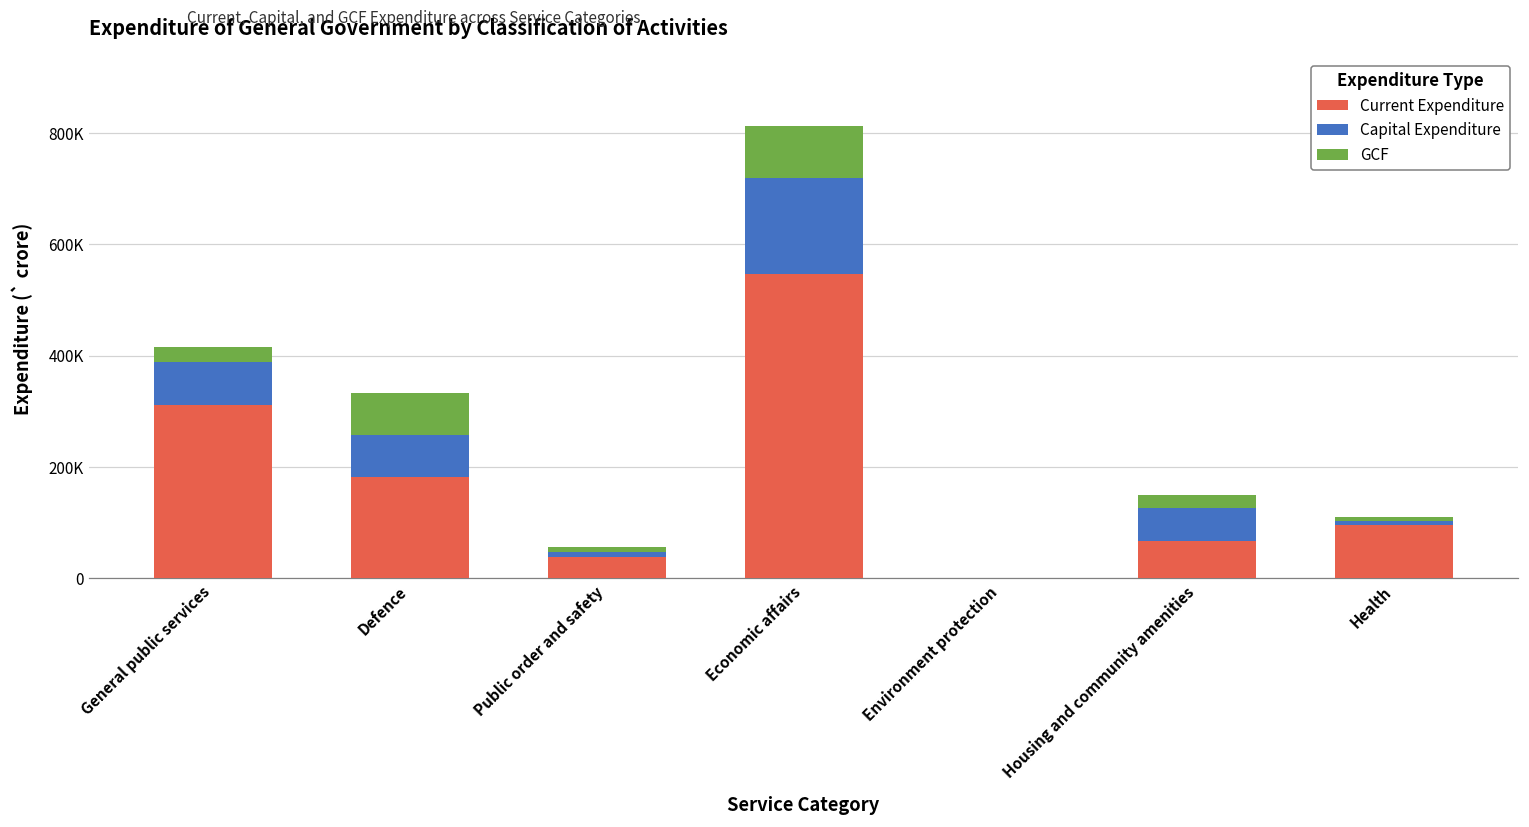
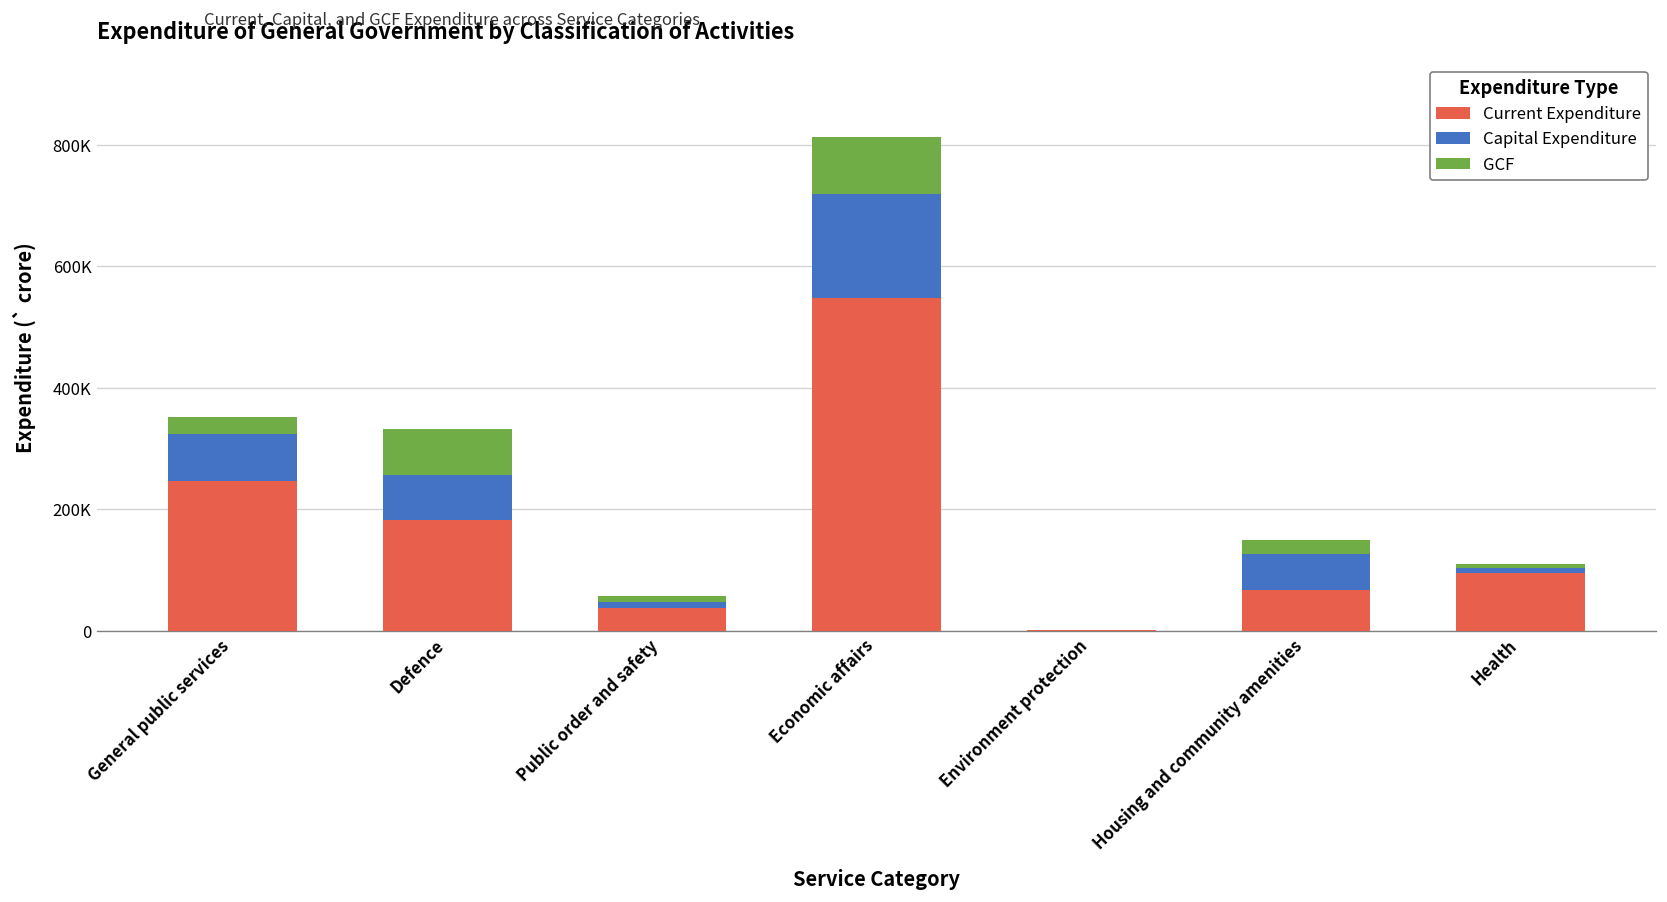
  {
    "Current Expenditure": {
-     "General public services": 310000,
+     "General public services": 250000,
      "Defence": 180000,
      "Public order and safety": 40000,
      "Economic affairs": 550000,
      "Housing and community amenities": 70000,
      "Health": 100000
    },
    "Capital Expenditure": {
      "General public services": 80000,
      "Defence": 80000,
      "Public order and safety": 10000,
      "Economic affairs": 170000,
      "Housing and community amenities": 60000,
      "Health": 10000
    },
    "GCF": {
      "General public services": 30000,
      "Defence": 80000,
      "Public order and safety": 10000,
      "Economic affairs": 90000,
      "Housing and community amenities": 20000,
      "Health": 10000
    }
  }
